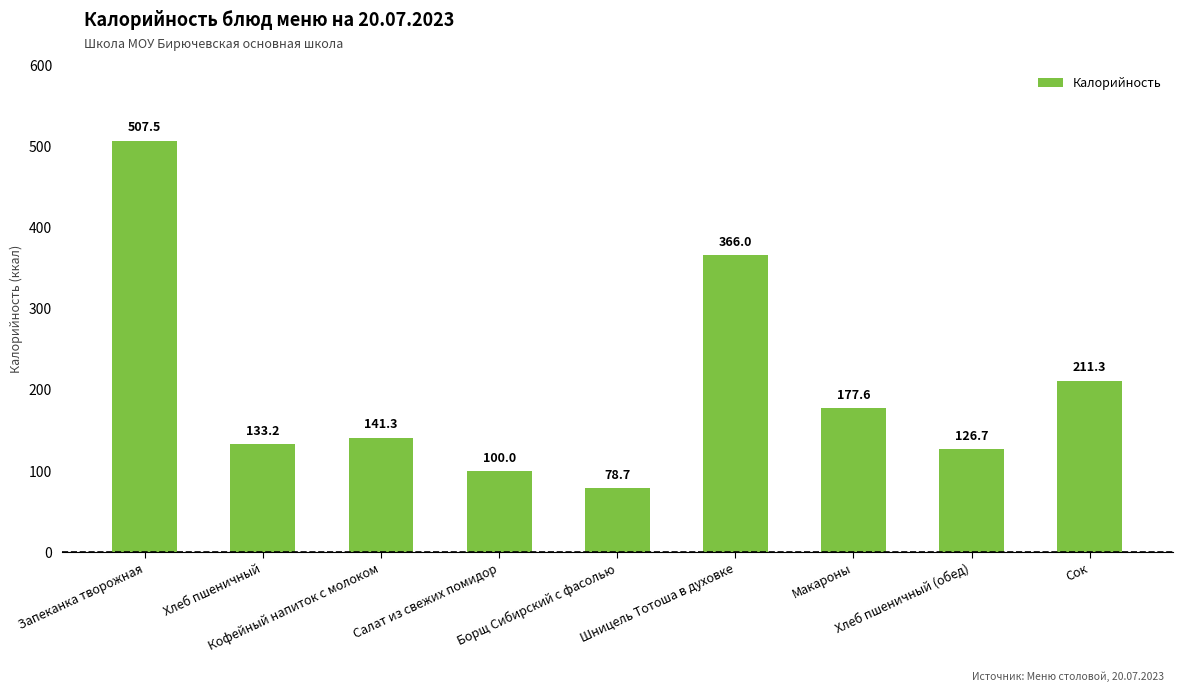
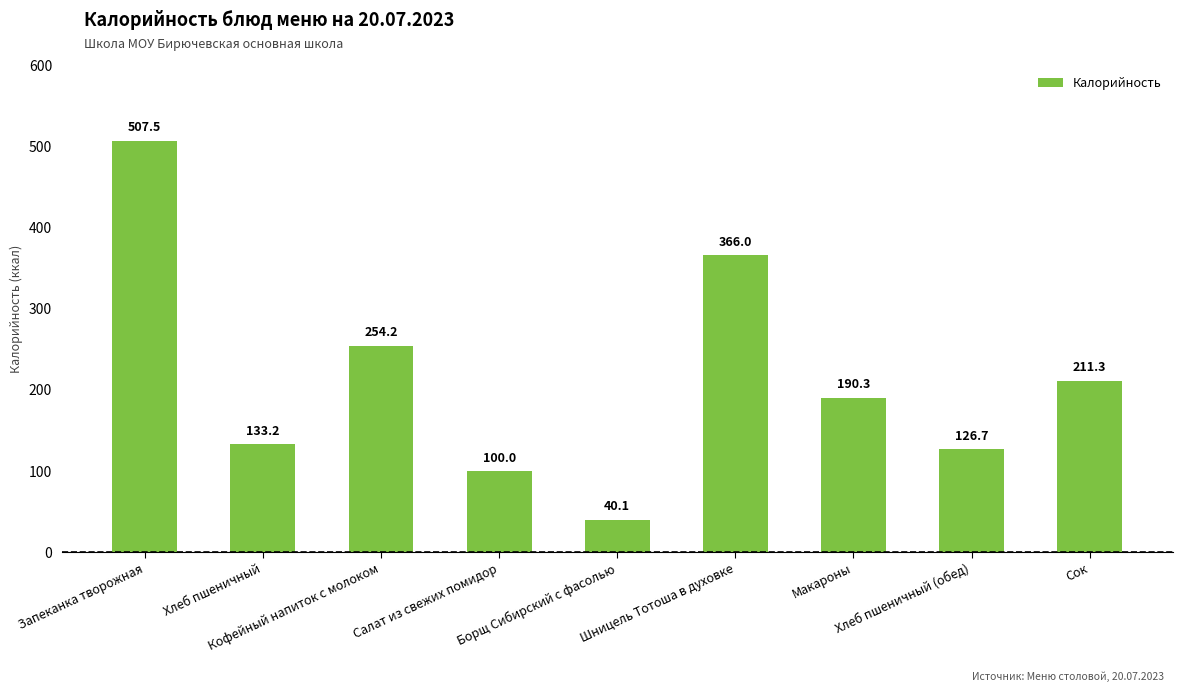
  {
    "Запеканка творожная": 507.5,
    "Хлеб пшеничный": 133.2,
-   "Кофейный напиток с молоком": 141.3,
+   "Кофейный напиток с молоком": 254.2,
    "Салат из свежих помидор": 100.0,
-   "Борщ Сибирский с фасолью": 78.7,
+   "Борщ Сибирский с фасолью": 40.1,
    "Шницель Тотоша в духовке": 366.0,
-   "Макароны": 177.6,
+   "Макароны": 190.3,
    "Хлеб пшеничный (обед)": 126.7,
    "Сок": 211.3
  }
